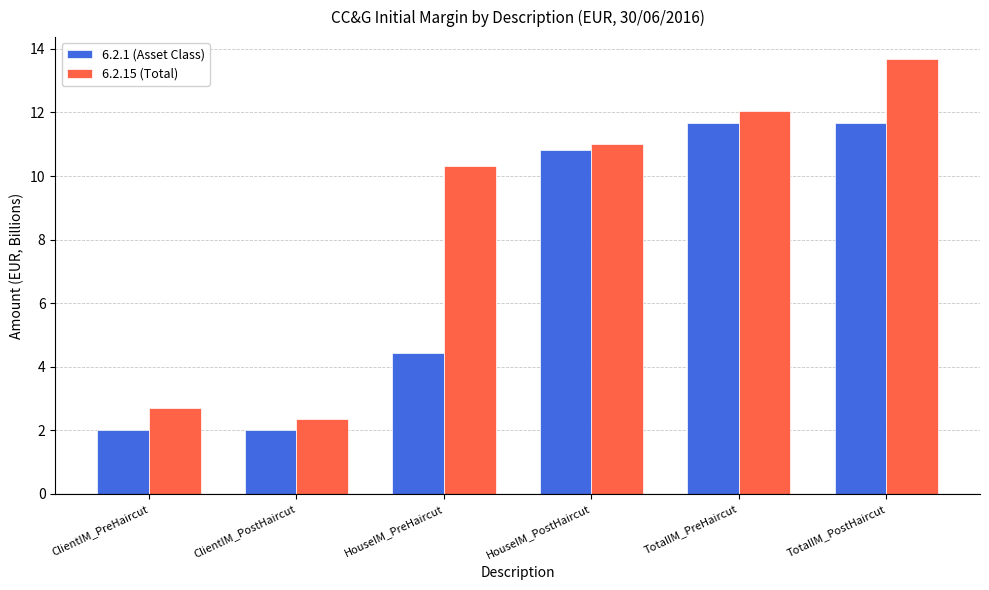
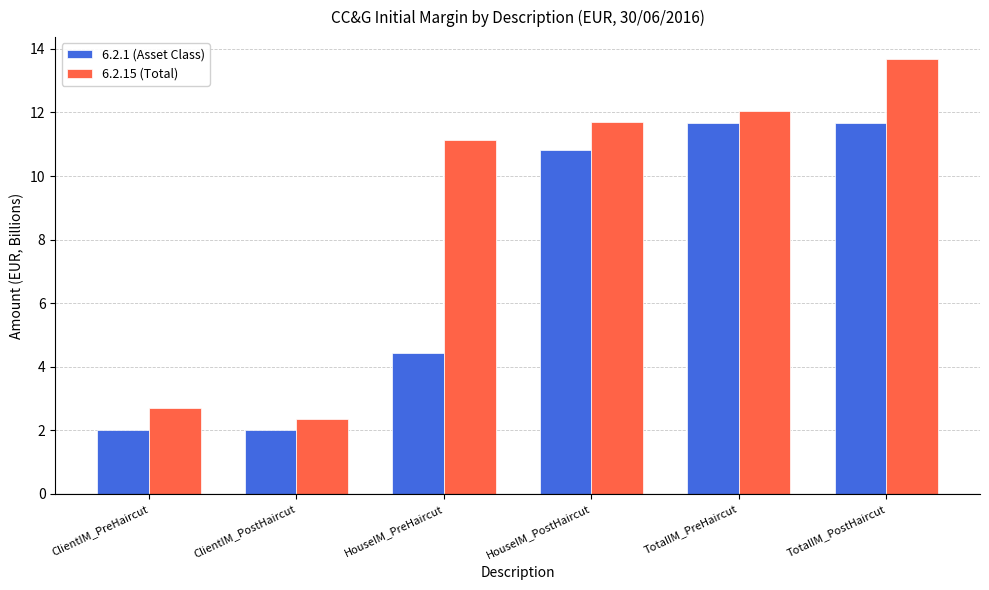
  {
    "6.2.1 (Asset Class)": {
      "ClientIM_PreHaircut": 2.0,
      "ClientIM_PostHaircut": 2.0,
      "HouseIM_PreHaircut": 4.4,
      "HouseIM_PostHaircut": 10.8,
      "TotalIM_PreHaircut": 11.7,
      "TotalIM_PostHaircut": 11.7
    },
    "6.2.15 (Total)": {
      "ClientIM_PreHaircut": 2.7,
      "ClientIM_PostHaircut": 2.4,
-     "HouseIM_PreHaircut": 10.3,
-     "HouseIM_PostHaircut": 11.0,
+     "HouseIM_PreHaircut": 11.1,
+     "HouseIM_PostHaircut": 11.7,
      "TotalIM_PreHaircut": 12.0,
      "TotalIM_PostHaircut": 13.7
    }
  }
